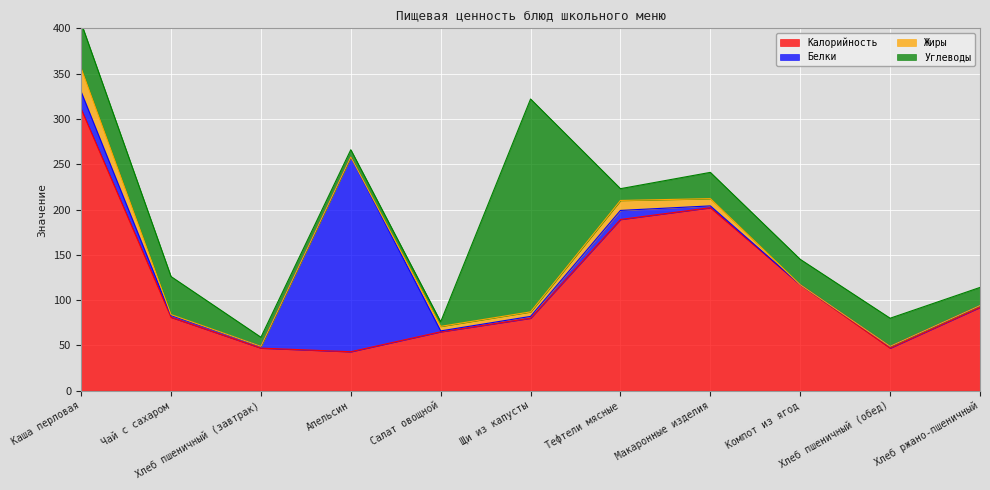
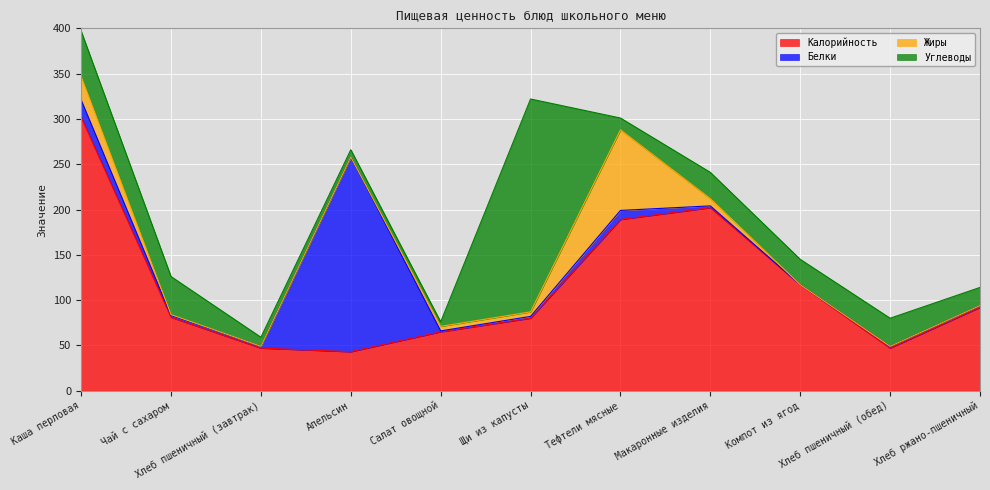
  {
    "Калорийность": {
-     "Каша перловая": 310,
+     "Каша перловая": 300,
      "Апельсин": 40,
      "Тефтели мясные": 190
    },
    "Белки": {
      "Каша перловая": 20,
      "Тефтели мясные": 10
    },
    "Жиры": {
      "Каша перловая": 30,
      "Салат овощной": 10,
      "Щи из капусты": 10,
-     "Тефтели мясные": 10,
+     "Тефтели мясные": 90,
      "Макаронные изделия": 10
    },
    "Углеводы": {
      "Чай с сахаром": 40,
      "Хлеб пшеничный (завтрак)": 10,
      "Апельсин": 10,
      "Салат овощной": 10,
      "Щи из капусты": 240,
      "Тефтели мясные": 10,
      "Макаронные изделия": 30,
      "Компот из ягод": 30,
      "Хлеб пшеничный (обед)": 30,
      "Хлеб ржано-пшеничный": 20
    }
  }
